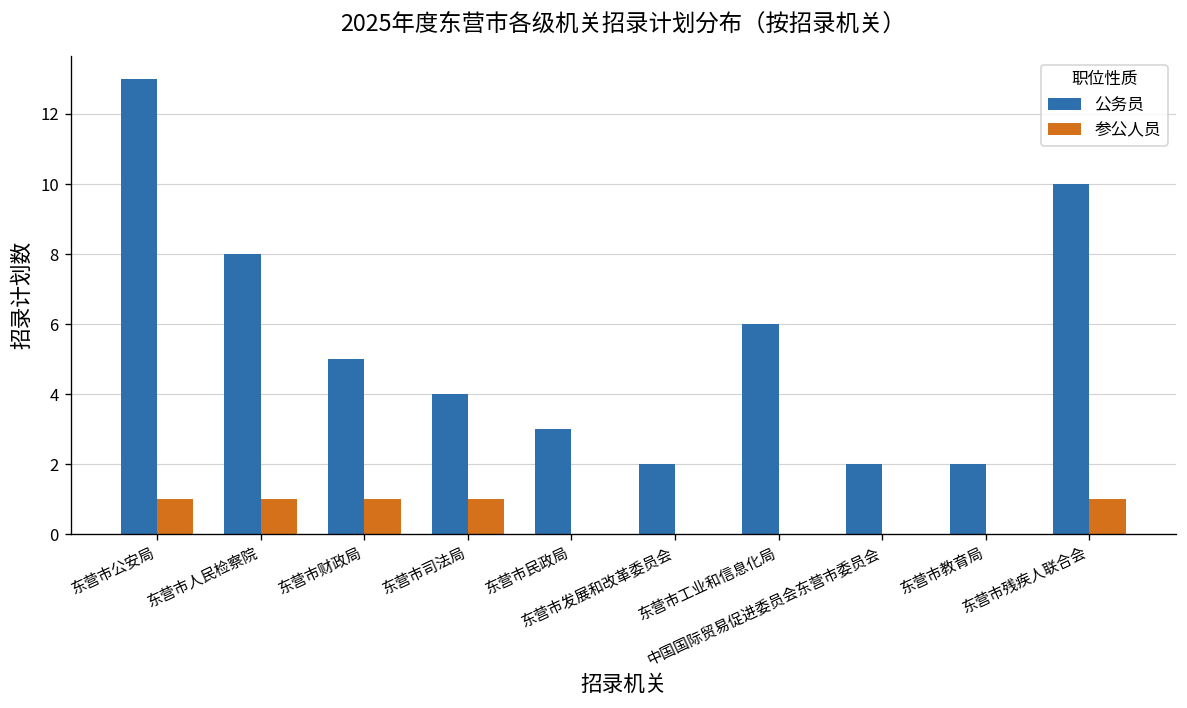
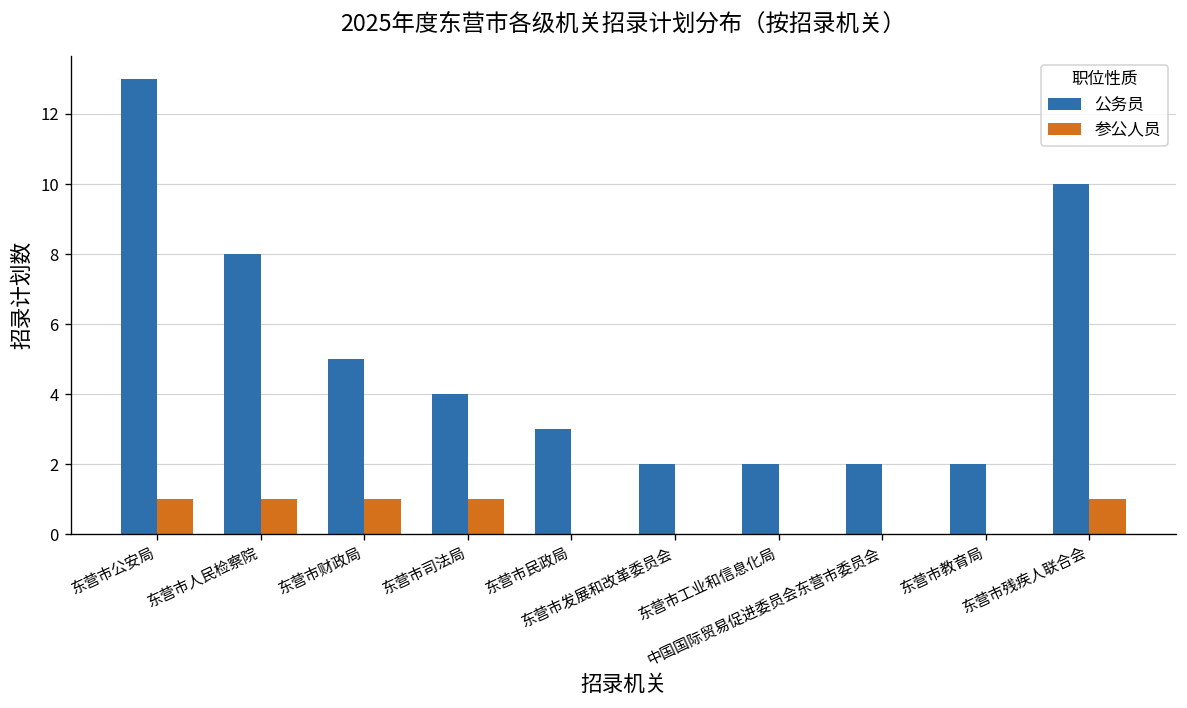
  {
    "公务员": {
      "东营市公安局": 13,
      "东营市人民检察院": 8,
      "东营市财政局": 5,
      "东营市司法局": 4,
      "东营市民政局": 3,
      "东营市发展和改革委员会": 2,
-     "东营市工业和信息化局": 6,
+     "东营市工业和信息化局": 2,
      "中国国际贸易促进委员会东营市委员会": 2,
      "东营市教育局": 2,
      "东营市残疾人联合会": 10
    },
    "参公人员": {
      "东营市公安局": 1,
      "东营市人民检察院": 1,
      "东营市财政局": 1,
      "东营市司法局": 1,
      "东营市民政局": 0,
      "东营市发展和改革委员会": 0,
      "东营市工业和信息化局": 0,
      "中国国际贸易促进委员会东营市委员会": 0,
      "东营市教育局": 0,
      "东营市残疾人联合会": 1
    }
  }
